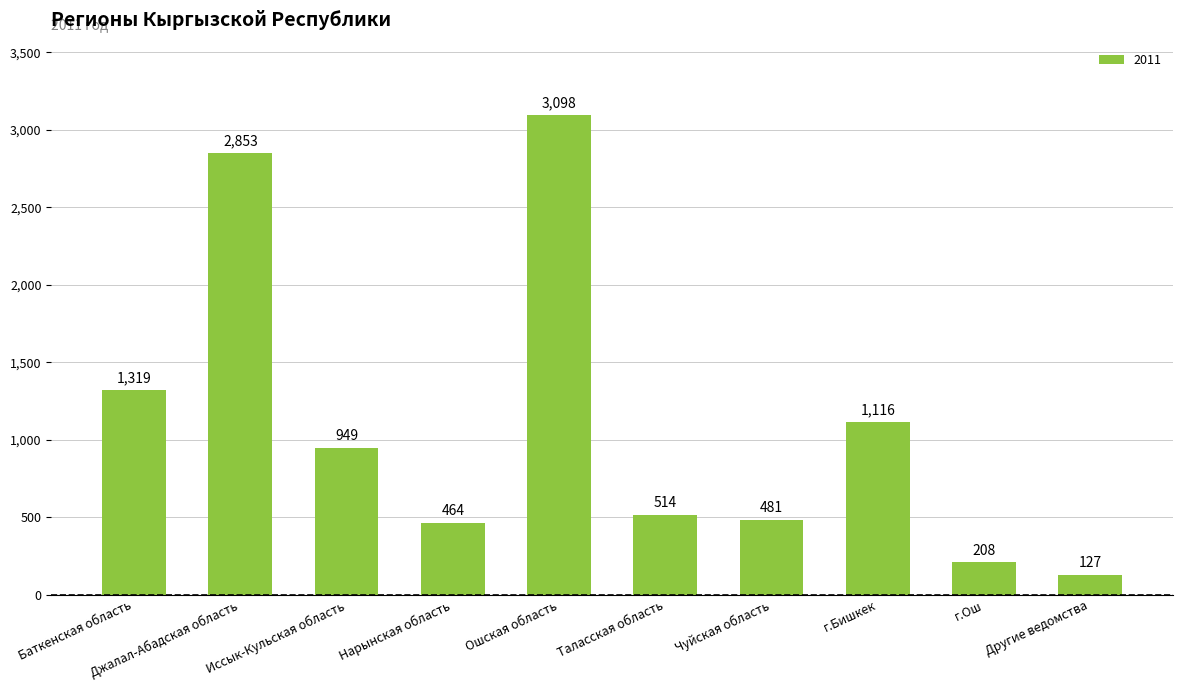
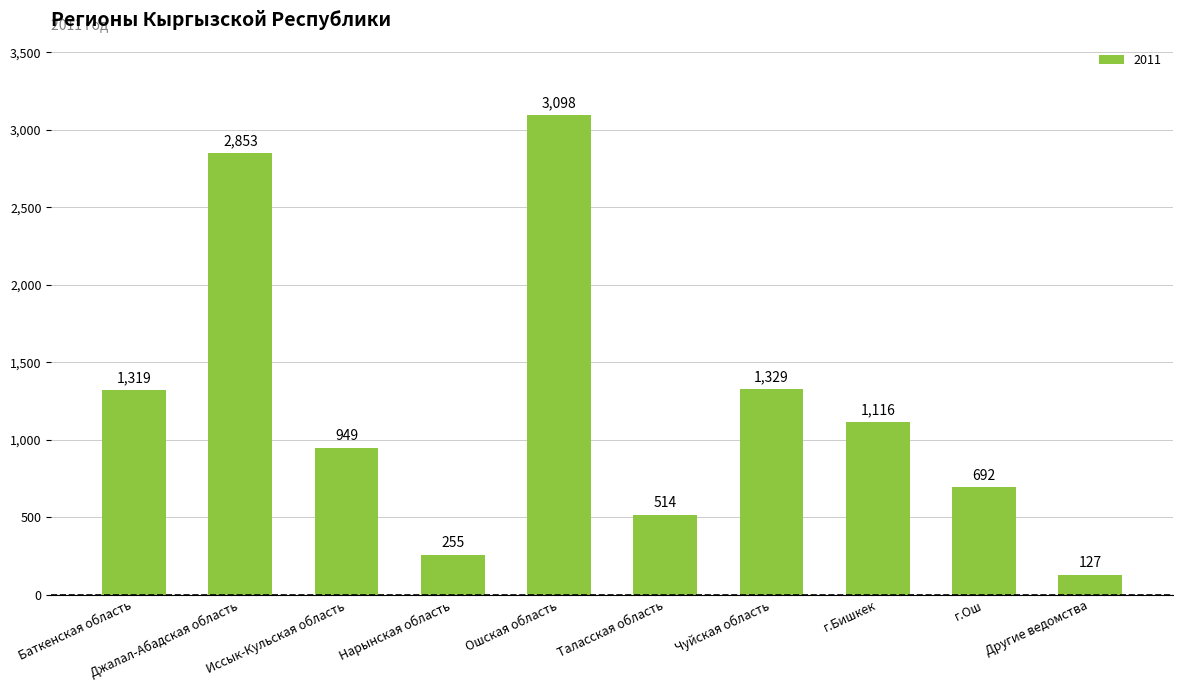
  {
    "Баткенская область": "1,319",
    "Джалал-Абадская область": "2,853",
    "Иссык-Кульская область": "949",
-   "Нарынская область": "464",
+   "Нарынская область": "255",
    "Ошская область": "3,098",
    "Таласская область": "514",
-   "Чуйская область": "481",
+   "Чуйская область": "1,329",
    "г.Бишкек": "1,116",
-   "г.Ош": "208",
+   "г.Ош": "692",
    "Другие ведомства": "127"
  }
